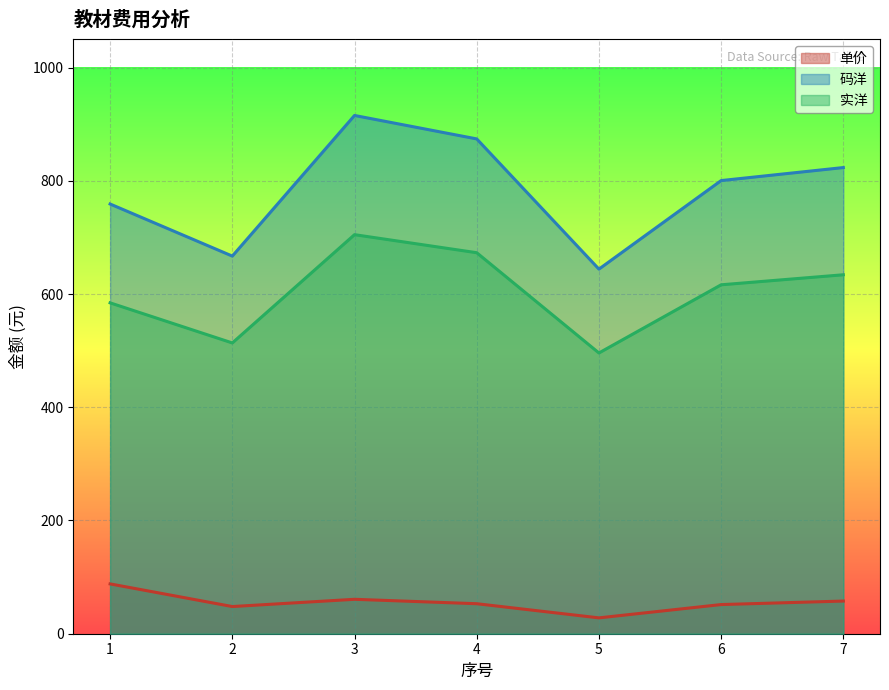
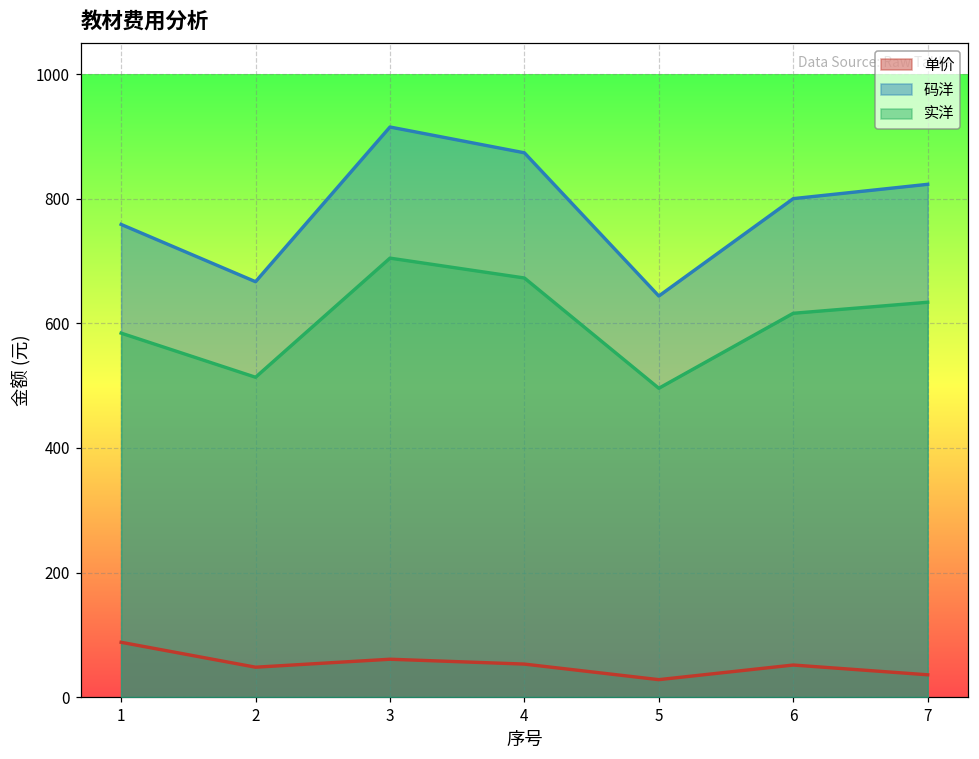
  {
    "单价": {
      "1": 90,
      "2": 50,
      "3": 60,
      "4": 50,
      "5": 30,
      "6": 50,
-     "7": 60
+     "7": 40
    },
    "码洋": {
      "1": 760,
      "2": 670,
      "3": 920,
      "4": 870,
      "5": 640,
      "6": 800,
      "7": 820
    },
    "实洋": {
      "1": 580,
      "2": 510,
      "3": 700,
      "4": 670,
      "5": 500,
      "6": 620,
      "7": 630
    }
  }
